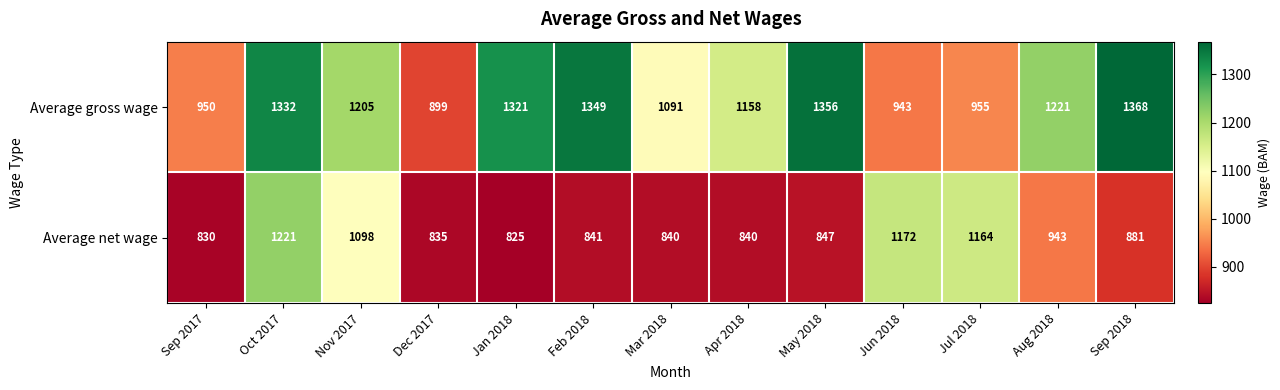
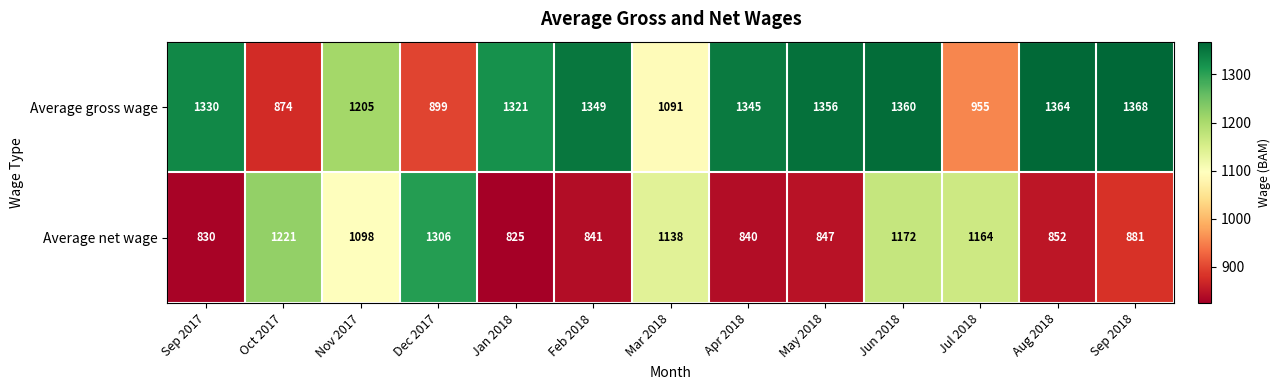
  {
    "Average gross wage": {
-     "Sep 2017": 950,
-     "Oct 2017": 1332,
+     "Sep 2017": 1330,
+     "Oct 2017": 874,
      "Nov 2017": 1205,
      "Dec 2017": 899,
      "Jan 2018": 1321,
      "Feb 2018": 1349,
      "Mar 2018": 1091,
-     "Apr 2018": 1158,
+     "Apr 2018": 1345,
      "May 2018": 1356,
-     "Jun 2018": 943,
+     "Jun 2018": 1360,
      "Jul 2018": 955,
-     "Aug 2018": 1221,
+     "Aug 2018": 1364,
      "Sep 2018": 1368
    },
    "Average net wage": {
      "Sep 2017": 830,
      "Oct 2017": 1221,
      "Nov 2017": 1098,
-     "Dec 2017": 835,
+     "Dec 2017": 1306,
      "Jan 2018": 825,
      "Feb 2018": 841,
-     "Mar 2018": 840,
+     "Mar 2018": 1138,
      "Apr 2018": 840,
      "May 2018": 847,
      "Jun 2018": 1172,
      "Jul 2018": 1164,
-     "Aug 2018": 943,
+     "Aug 2018": 852,
      "Sep 2018": 881
    }
  }
